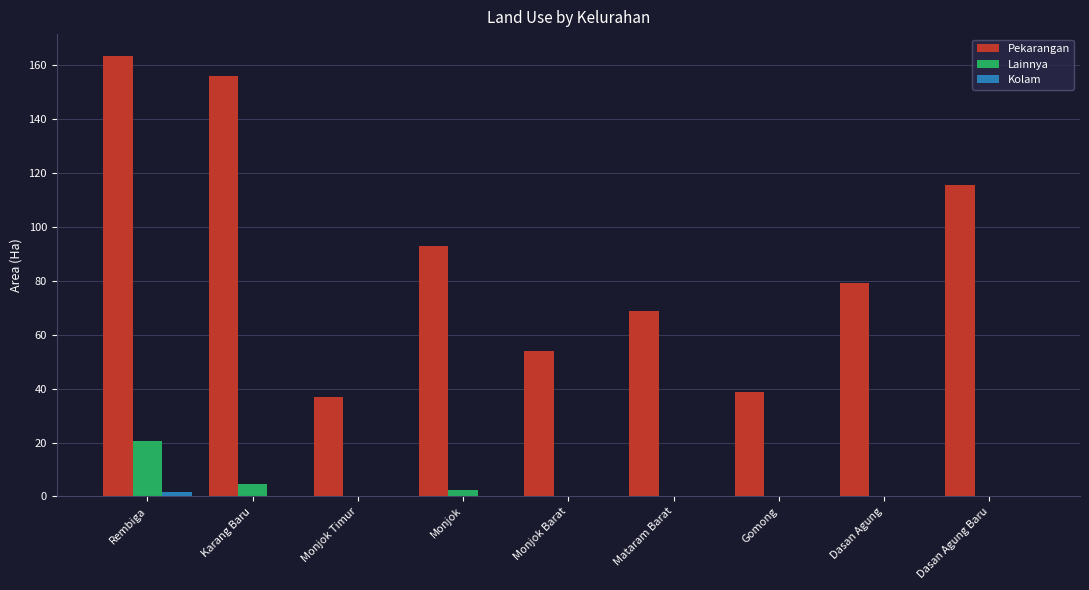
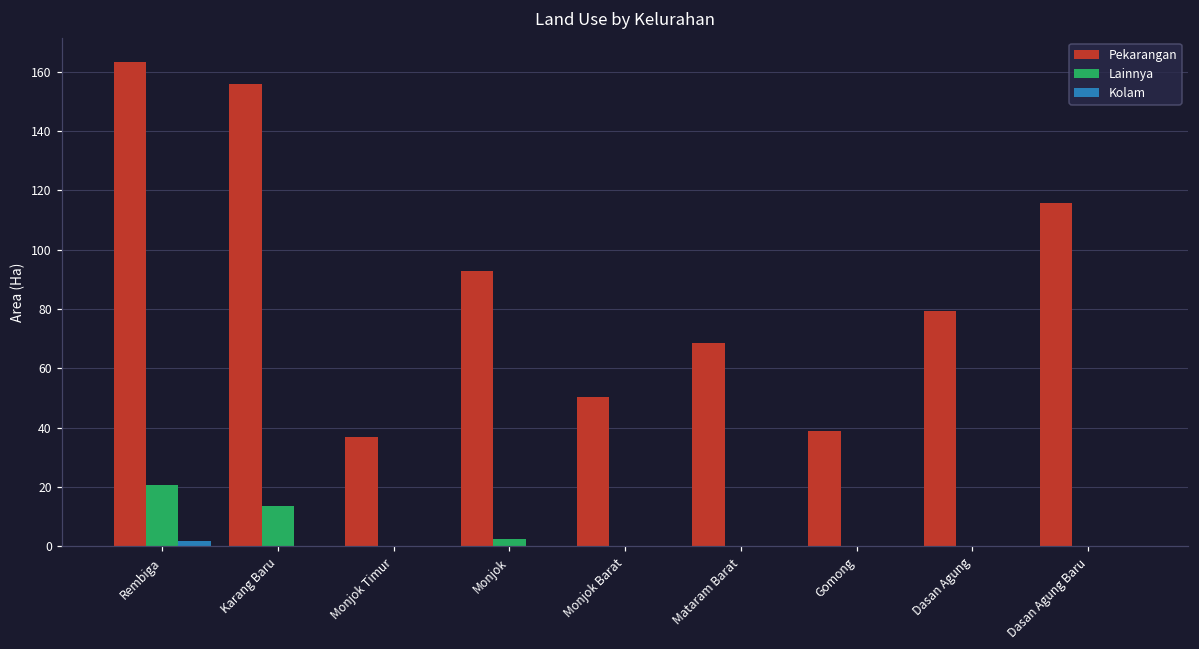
  {
    "Pekarangan": {
      "Rembiga": 163,
      "Karang Baru": 156,
      "Monjok Timur": 37,
      "Monjok": 93,
-     "Monjok Barat": 54,
+     "Monjok Barat": 50,
      "Mataram Barat": 69,
      "Gomong": 39,
      "Dasan Agung": 79,
      "Dasan Agung Baru": 116
    },
    "Lainnya": {
      "Rembiga": 21,
-     "Karang Baru": 4,
+     "Karang Baru": 13,
      "Monjok Timur": 0,
      "Monjok": 3,
      "Monjok Barat": 0,
      "Mataram Barat": 0,
      "Gomong": 0,
      "Dasan Agung": 0,
      "Dasan Agung Baru": 0
    },
    "Kolam": {
      "Rembiga": 2,
      "Karang Baru": 0,
      "Monjok Timur": 0,
      "Monjok": 0,
      "Monjok Barat": 0,
      "Mataram Barat": 0,
      "Gomong": 0,
      "Dasan Agung": 0,
      "Dasan Agung Baru": 0
    }
  }
